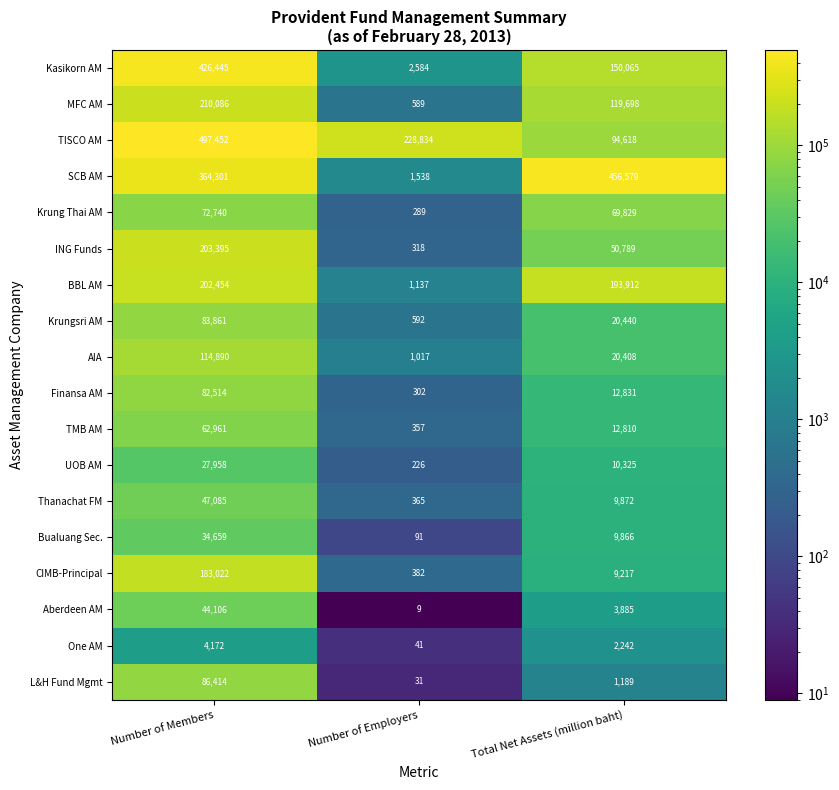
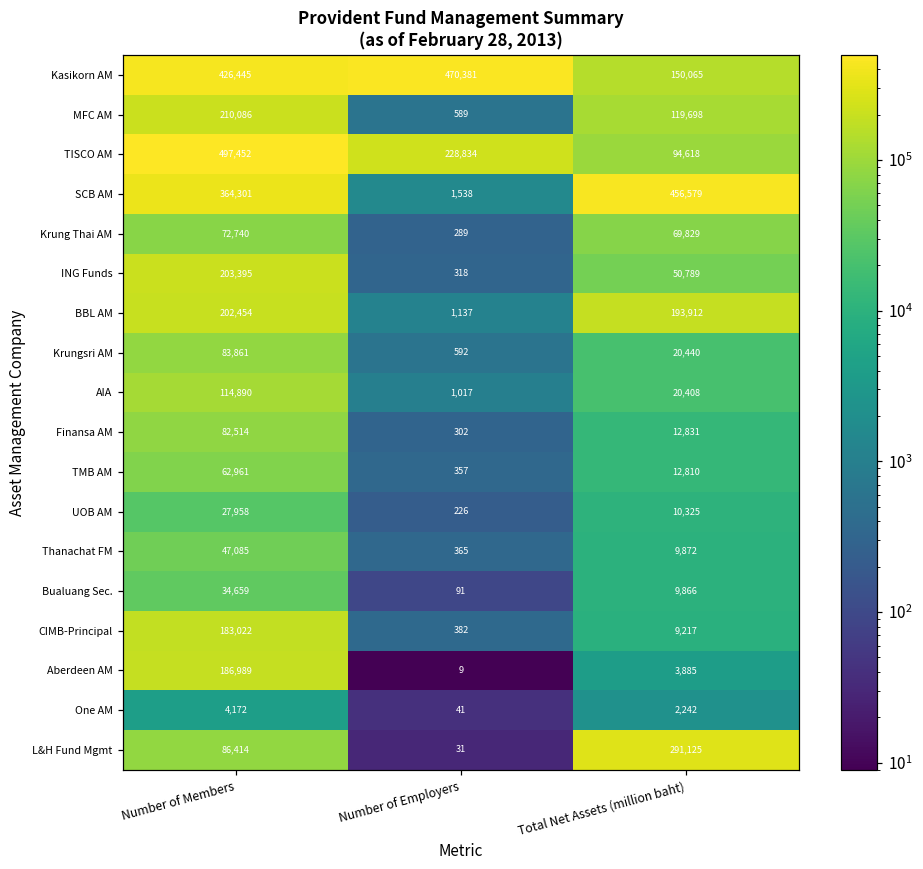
  {
    "Kasikorn AM": {
      "Number of Members": "426,445",
-     "Number of Employers": "2,584",
+     "Number of Employers": "470,381",
      "Total Net Assets (million baht)": "150,065"
    },
    "MFC AM": {
      "Number of Members": "210,086",
      "Number of Employers": "589",
      "Total Net Assets (million baht)": "119,698"
    },
    "TISCO AM": {
      "Number of Members": "497,452",
      "Number of Employers": "228,834",
      "Total Net Assets (million baht)": "94,618"
    },
    "SCB AM": {
      "Number of Members": "364,301",
      "Number of Employers": "1,538",
      "Total Net Assets (million baht)": "456,579"
    },
    "Krung Thai AM": {
      "Number of Members": "72,740",
      "Number of Employers": "289",
      "Total Net Assets (million baht)": "69,829"
    },
    "ING Funds": {
      "Number of Members": "203,395",
      "Number of Employers": "318",
      "Total Net Assets (million baht)": "50,789"
    },
    "BBL AM": {
      "Number of Members": "202,454",
      "Number of Employers": "1,137",
      "Total Net Assets (million baht)": "193,912"
    },
    "Krungsri AM": {
      "Number of Members": "83,861",
      "Number of Employers": "592",
      "Total Net Assets (million baht)": "20,440"
    },
    "AIA": {
      "Number of Members": "114,890",
      "Number of Employers": "1,017",
      "Total Net Assets (million baht)": "20,408"
    },
    "Finansa AM": {
      "Number of Members": "82,514",
      "Number of Employers": "302",
      "Total Net Assets (million baht)": "12,831"
    },
    "TMB AM": {
      "Number of Members": "62,961",
      "Number of Employers": "357",
      "Total Net Assets (million baht)": "12,810"
    },
    "UOB AM": {
      "Number of Members": "27,958",
      "Number of Employers": "226",
      "Total Net Assets (million baht)": "10,325"
    },
    "Thanachat FM": {
      "Number of Members": "47,085",
      "Number of Employers": "365",
      "Total Net Assets (million baht)": "9,872"
    },
    "Bualuang Sec.": {
      "Number of Members": "34,659",
      "Number of Employers": "91",
      "Total Net Assets (million baht)": "9,866"
    },
    "CIMB-Principal": {
      "Number of Members": "183,022",
      "Number of Employers": "382",
      "Total Net Assets (million baht)": "9,217"
    },
    "Aberdeen AM": {
-     "Number of Members": "44,106",
+     "Number of Members": "186,989",
      "Number of Employers": "9",
      "Total Net Assets (million baht)": "3,885"
    },
    "One AM": {
      "Number of Members": "4,172",
      "Number of Employers": "41",
      "Total Net Assets (million baht)": "2,242"
    },
    "L&H Fund Mgmt": {
      "Number of Members": "86,414",
      "Number of Employers": "31",
-     "Total Net Assets (million baht)": "1,189"
+     "Total Net Assets (million baht)": "291,125"
    }
  }
